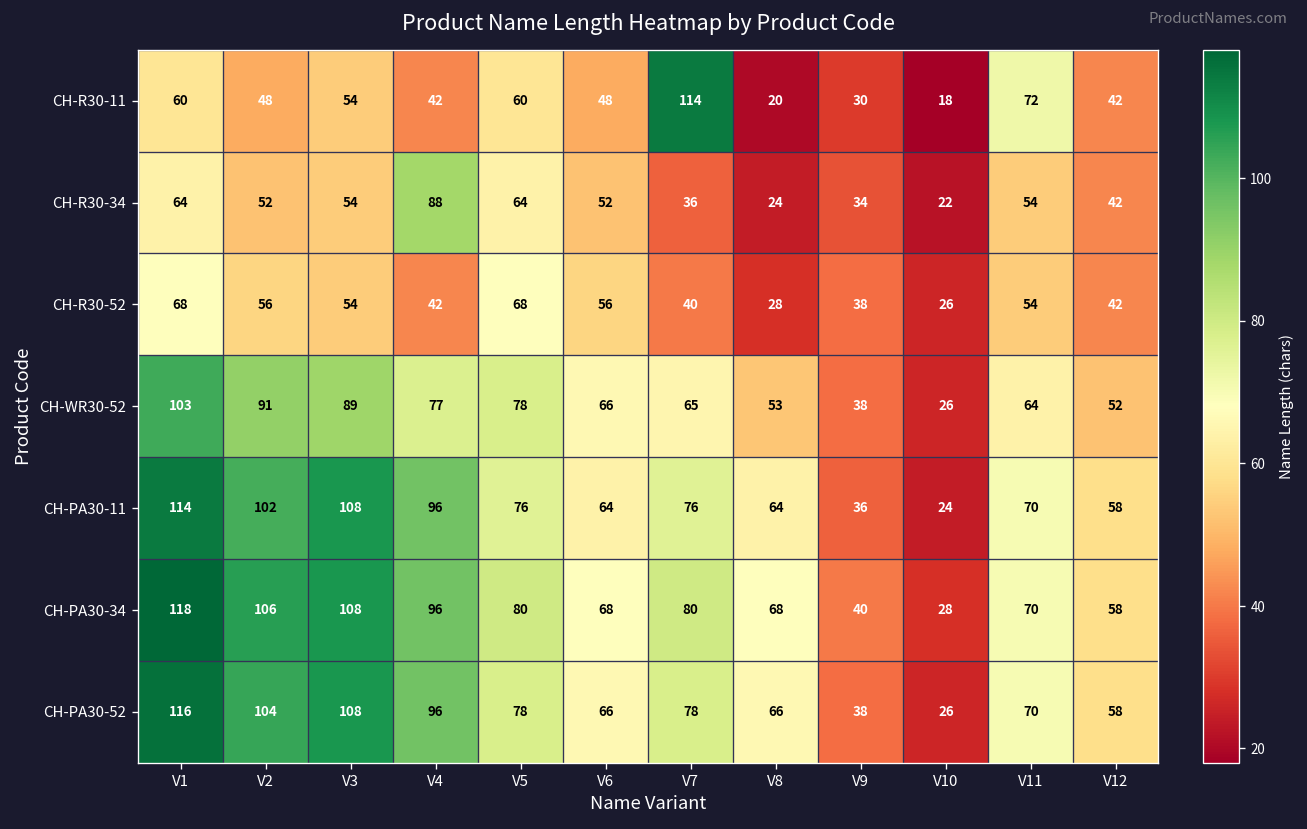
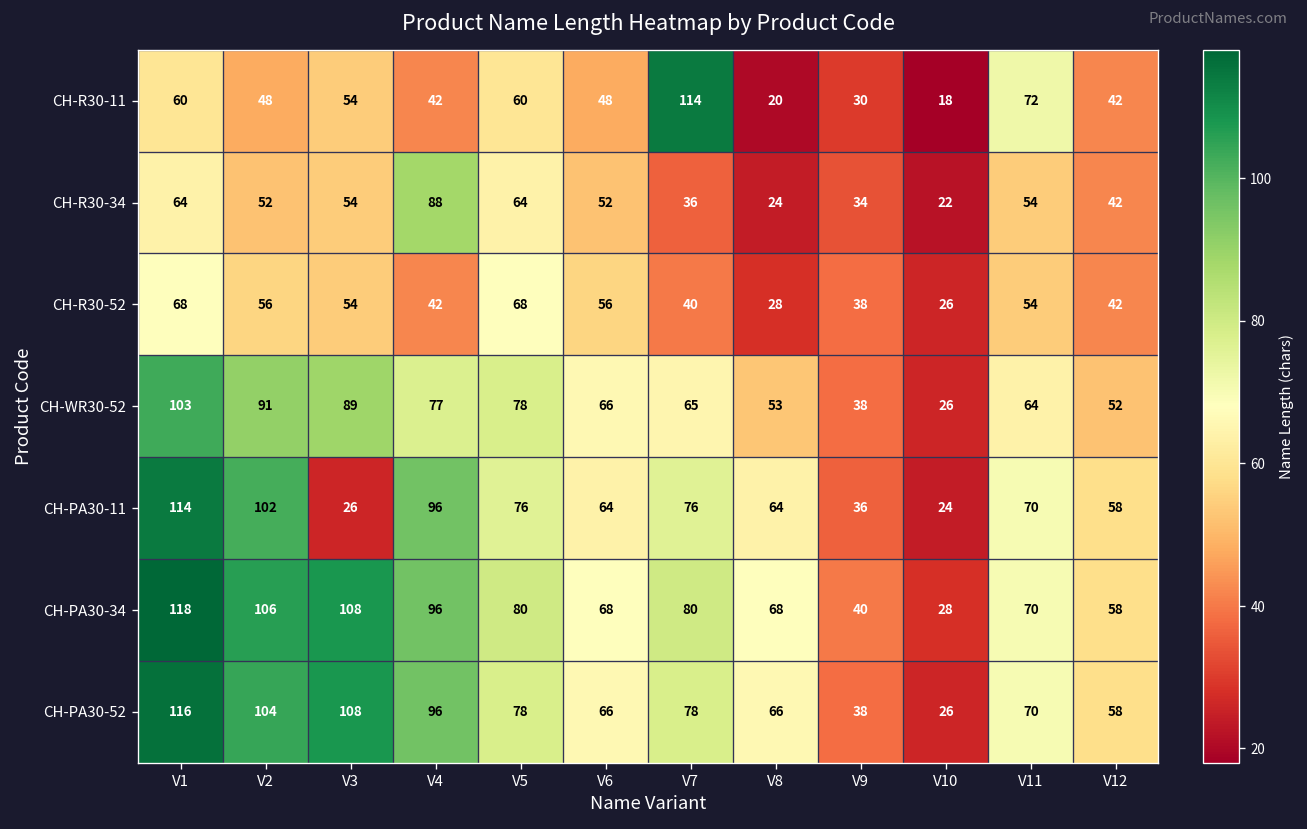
  {
    "CH-R30-11": {
      "V1": 60,
      "V2": 48,
      "V3": 54,
      "V4": 42,
      "V5": 60,
      "V6": 48,
      "V7": 114,
      "V8": 20,
      "V9": 30,
      "V10": 18,
      "V11": 72,
      "V12": 42
    },
    "CH-R30-34": {
      "V1": 64,
      "V2": 52,
      "V3": 54,
      "V4": 88,
      "V5": 64,
      "V6": 52,
      "V7": 36,
      "V8": 24,
      "V9": 34,
      "V10": 22,
      "V11": 54,
      "V12": 42
    },
    "CH-R30-52": {
      "V1": 68,
      "V2": 56,
      "V3": 54,
      "V4": 42,
      "V5": 68,
      "V6": 56,
      "V7": 40,
      "V8": 28,
      "V9": 38,
      "V10": 26,
      "V11": 54,
      "V12": 42
    },
    "CH-WR30-52": {
      "V1": 103,
      "V2": 91,
      "V3": 89,
      "V4": 77,
      "V5": 78,
      "V6": 66,
      "V7": 65,
      "V8": 53,
      "V9": 38,
      "V10": 26,
      "V11": 64,
      "V12": 52
    },
    "CH-PA30-11": {
      "V1": 114,
      "V2": 102,
-     "V3": 108,
+     "V3": 26,
      "V4": 96,
      "V5": 76,
      "V6": 64,
      "V7": 76,
      "V8": 64,
      "V9": 36,
      "V10": 24,
      "V11": 70,
      "V12": 58
    },
    "CH-PA30-34": {
      "V1": 118,
      "V2": 106,
      "V3": 108,
      "V4": 96,
      "V5": 80,
      "V6": 68,
      "V7": 80,
      "V8": 68,
      "V9": 40,
      "V10": 28,
      "V11": 70,
      "V12": 58
    },
    "CH-PA30-52": {
      "V1": 116,
      "V2": 104,
      "V3": 108,
      "V4": 96,
      "V5": 78,
      "V6": 66,
      "V7": 78,
      "V8": 66,
      "V9": 38,
      "V10": 26,
      "V11": 70,
      "V12": 58
    }
  }
